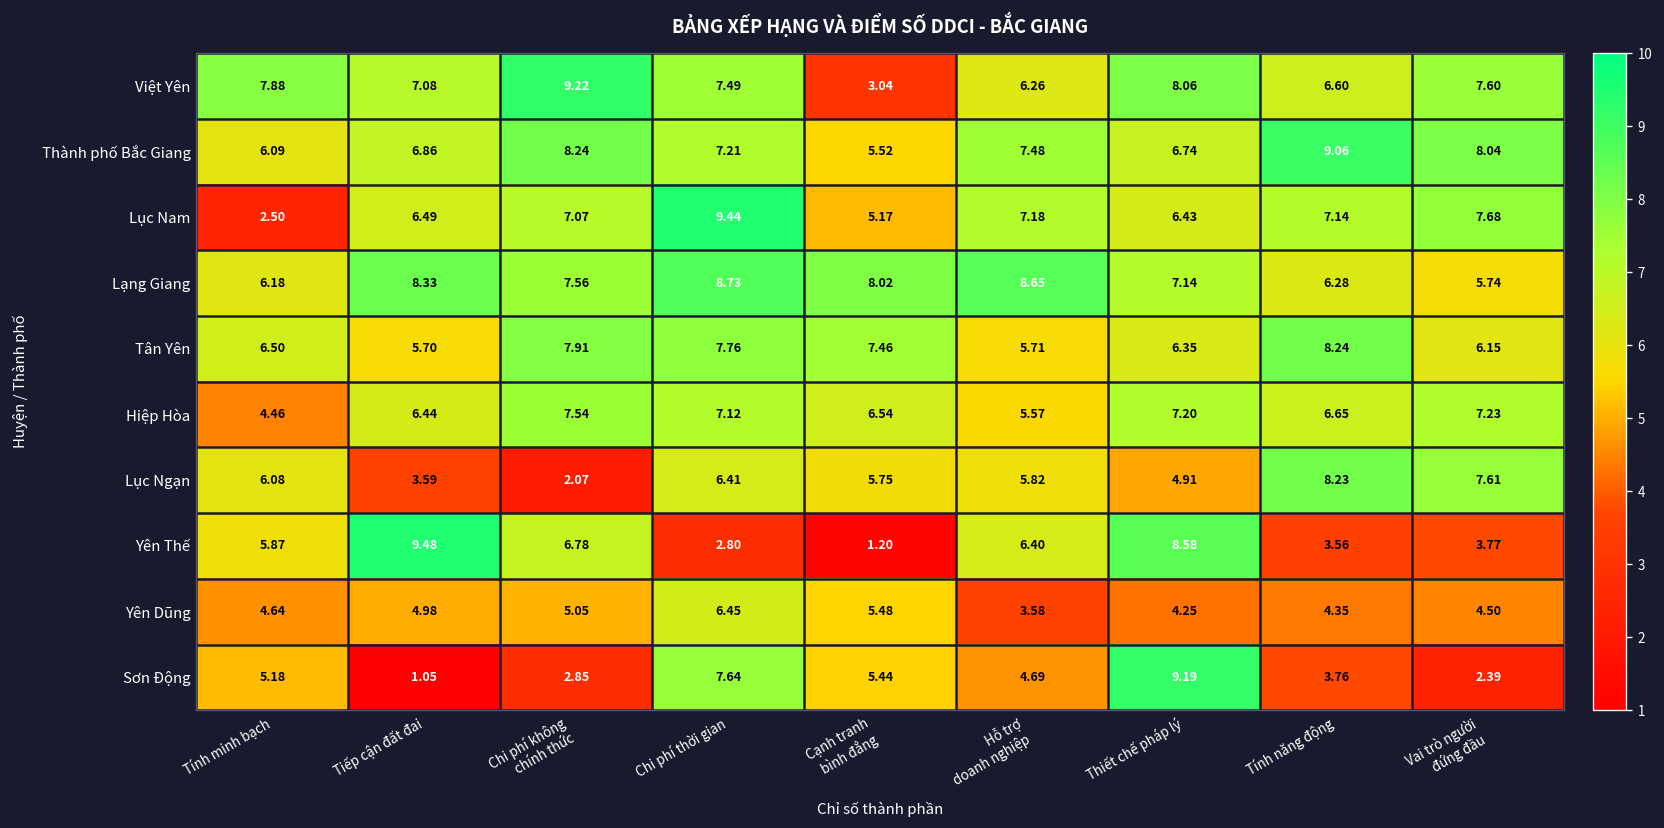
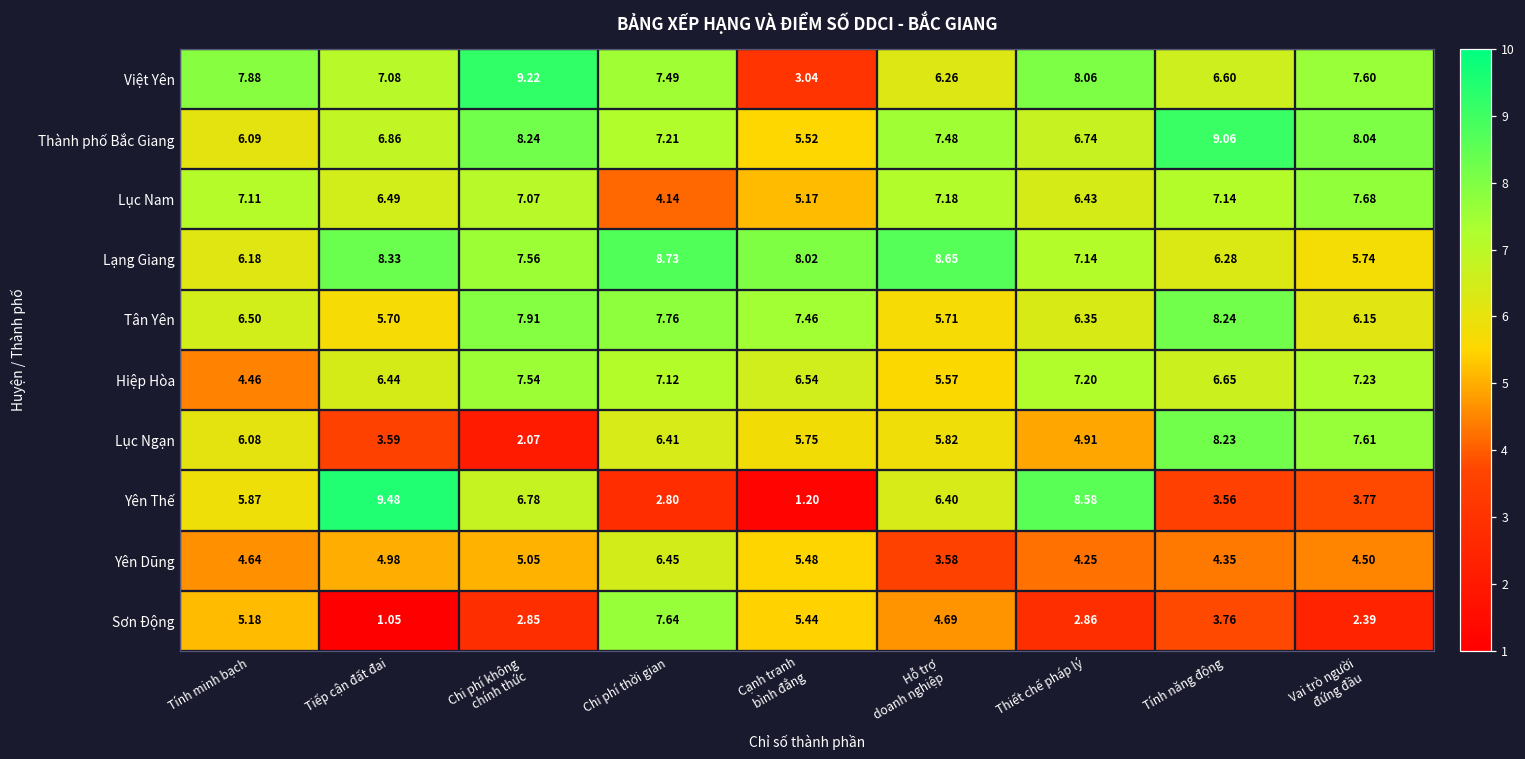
  {
    "Việt Yên": {
      "Tính minh bạch": 7.88,
      "Tiếp cận đất đai": 7.08,
      "Chi phí không chính thức": 9.22,
      "Chi phí thời gian": 7.49,
      "Cạnh tranh bình đẳng": 3.04,
      "Hỗ trợ doanh nghiệp": 6.26,
      "Thiết chế pháp lý": 8.06,
      "Tính năng động": 6.60,
      "Vai trò người đứng đầu": 7.60
    },
    "Thành phố Bắc Giang": {
      "Tính minh bạch": 6.09,
      "Tiếp cận đất đai": 6.86,
      "Chi phí không chính thức": 8.24,
      "Chi phí thời gian": 7.21,
      "Cạnh tranh bình đẳng": 5.52,
      "Hỗ trợ doanh nghiệp": 7.48,
      "Thiết chế pháp lý": 6.74,
      "Tính năng động": 9.06,
      "Vai trò người đứng đầu": 8.04
    },
    "Lục Nam": {
-     "Tính minh bạch": 2.50,
+     "Tính minh bạch": 7.11,
      "Tiếp cận đất đai": 6.49,
      "Chi phí không chính thức": 7.07,
-     "Chi phí thời gian": 9.44,
+     "Chi phí thời gian": 4.14,
      "Cạnh tranh bình đẳng": 5.17,
      "Hỗ trợ doanh nghiệp": 7.18,
      "Thiết chế pháp lý": 6.43,
      "Tính năng động": 7.14,
      "Vai trò người đứng đầu": 7.68
    },
    "Lạng Giang": {
      "Tính minh bạch": 6.18,
      "Tiếp cận đất đai": 8.33,
      "Chi phí không chính thức": 7.56,
      "Chi phí thời gian": 8.73,
      "Cạnh tranh bình đẳng": 8.02,
      "Hỗ trợ doanh nghiệp": 8.65,
      "Thiết chế pháp lý": 7.14,
      "Tính năng động": 6.28,
      "Vai trò người đứng đầu": 5.74
    },
    "Tân Yên": {
      "Tính minh bạch": 6.50,
      "Tiếp cận đất đai": 5.70,
      "Chi phí không chính thức": 7.91,
      "Chi phí thời gian": 7.76,
      "Cạnh tranh bình đẳng": 7.46,
      "Hỗ trợ doanh nghiệp": 5.71,
      "Thiết chế pháp lý": 6.35,
      "Tính năng động": 8.24,
      "Vai trò người đứng đầu": 6.15
    },
    "Hiệp Hòa": {
      "Tính minh bạch": 4.46,
      "Tiếp cận đất đai": 6.44,
      "Chi phí không chính thức": 7.54,
      "Chi phí thời gian": 7.12,
      "Cạnh tranh bình đẳng": 6.54,
      "Hỗ trợ doanh nghiệp": 5.57,
      "Thiết chế pháp lý": 7.20,
      "Tính năng động": 6.65,
      "Vai trò người đứng đầu": 7.23
    },
    "Lục Ngạn": {
      "Tính minh bạch": 6.08,
      "Tiếp cận đất đai": 3.59,
      "Chi phí không chính thức": 2.07,
      "Chi phí thời gian": 6.41,
      "Cạnh tranh bình đẳng": 5.75,
      "Hỗ trợ doanh nghiệp": 5.82,
      "Thiết chế pháp lý": 4.91,
      "Tính năng động": 8.23,
      "Vai trò người đứng đầu": 7.61
    },
    "Yên Thế": {
      "Tính minh bạch": 5.87,
      "Tiếp cận đất đai": 9.48,
      "Chi phí không chính thức": 6.78,
      "Chi phí thời gian": 2.80,
      "Cạnh tranh bình đẳng": 1.20,
      "Hỗ trợ doanh nghiệp": 6.40,
      "Thiết chế pháp lý": 8.58,
      "Tính năng động": 3.56,
      "Vai trò người đứng đầu": 3.77
    },
    "Yên Dũng": {
      "Tính minh bạch": 4.64,
      "Tiếp cận đất đai": 4.98,
      "Chi phí không chính thức": 5.05,
      "Chi phí thời gian": 6.45,
      "Cạnh tranh bình đẳng": 5.48,
      "Hỗ trợ doanh nghiệp": 3.58,
      "Thiết chế pháp lý": 4.25,
      "Tính năng động": 4.35,
      "Vai trò người đứng đầu": 4.50
    },
    "Sơn Động": {
      "Tính minh bạch": 5.18,
      "Tiếp cận đất đai": 1.05,
      "Chi phí không chính thức": 2.85,
      "Chi phí thời gian": 7.64,
      "Cạnh tranh bình đẳng": 5.44,
      "Hỗ trợ doanh nghiệp": 4.69,
-     "Thiết chế pháp lý": 9.19,
+     "Thiết chế pháp lý": 2.86,
      "Tính năng động": 3.76,
      "Vai trò người đứng đầu": 2.39
    }
  }
